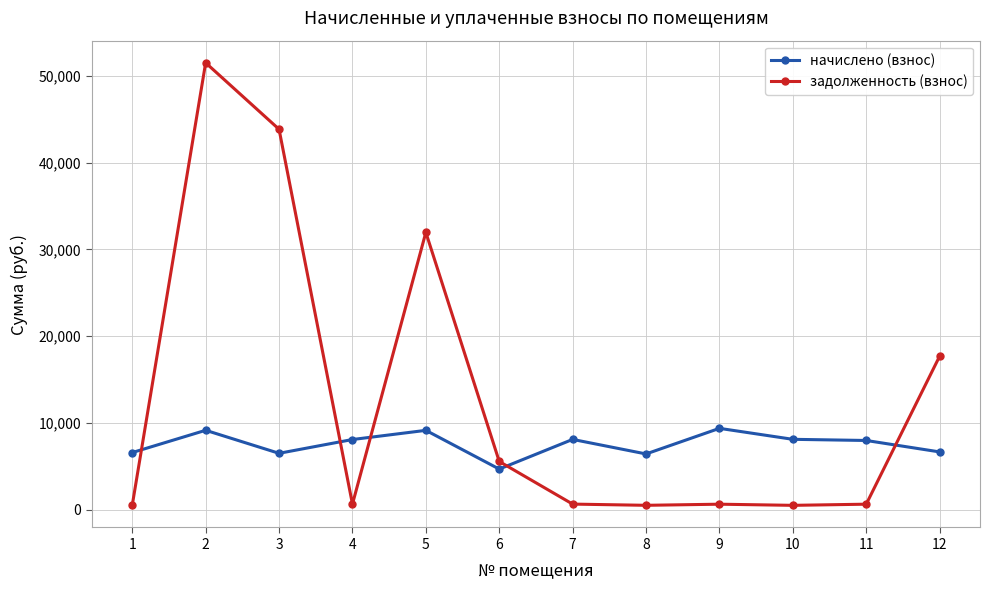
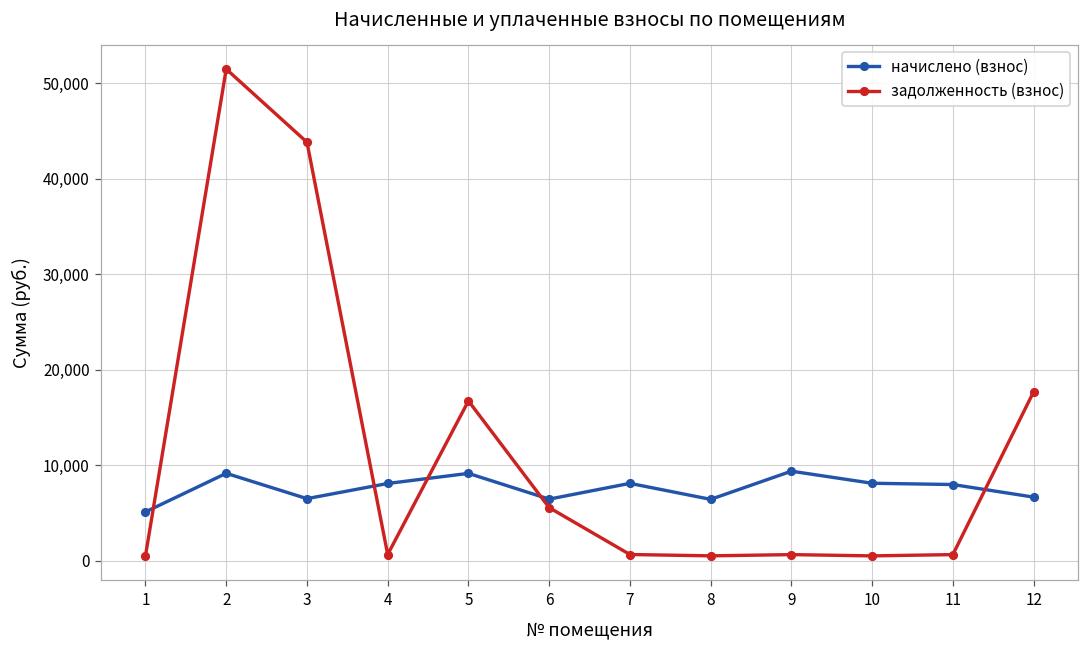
  {
    "начислено (взнос)": {
-     "1": "7,000",
+     "1": "5,000",
      "2": "9,000",
      "3": "7,000",
      "4": "8,000",
      "5": "9,000",
-     "6": "5,000",
+     "6": "6,000",
      "7": "8,000",
      "8": "6,000",
      "9": "9,000",
      "10": "8,000",
      "11": "8,000",
      "12": "7,000"
    },
    "задолженность (взнос)": {
      "1": "1,000",
      "2": "51,000",
      "3": "44,000",
      "4": "1,000",
-     "5": "32,000",
+     "5": "17,000",
      "6": "6,000",
      "7": "1,000",
      "8": "1,000",
      "9": "1,000",
      "10": "1,000",
      "11": "1,000",
      "12": "18,000"
    }
  }
